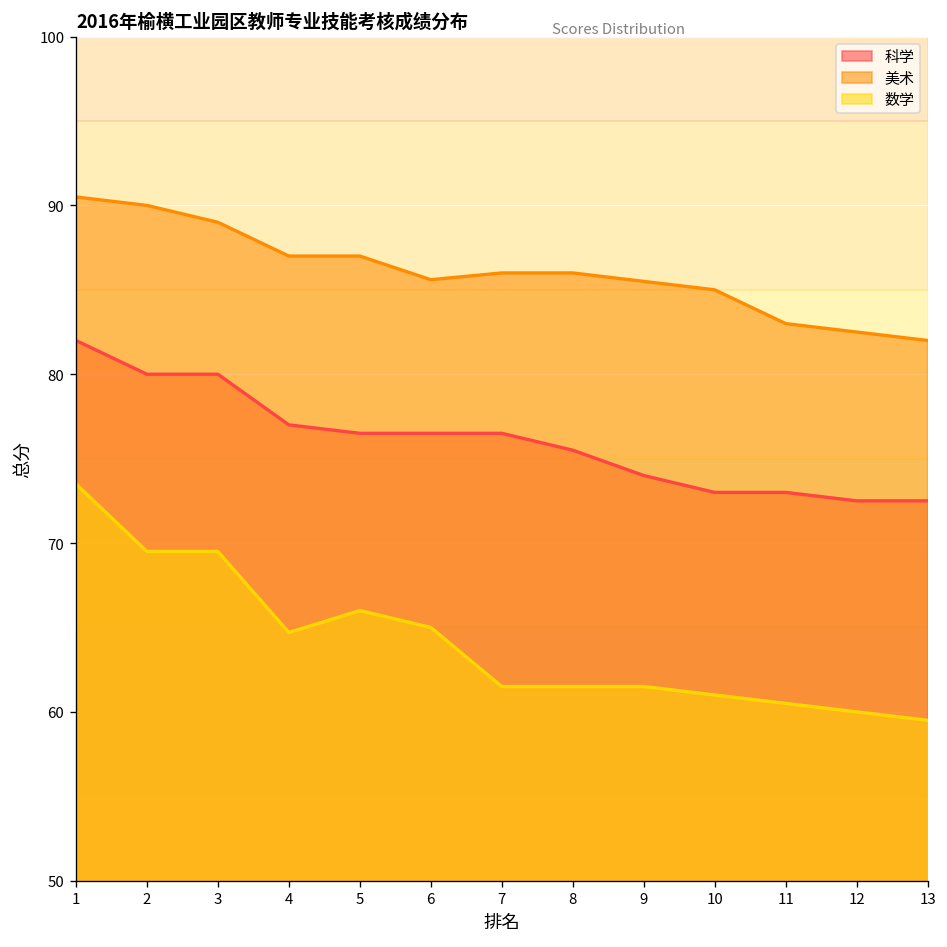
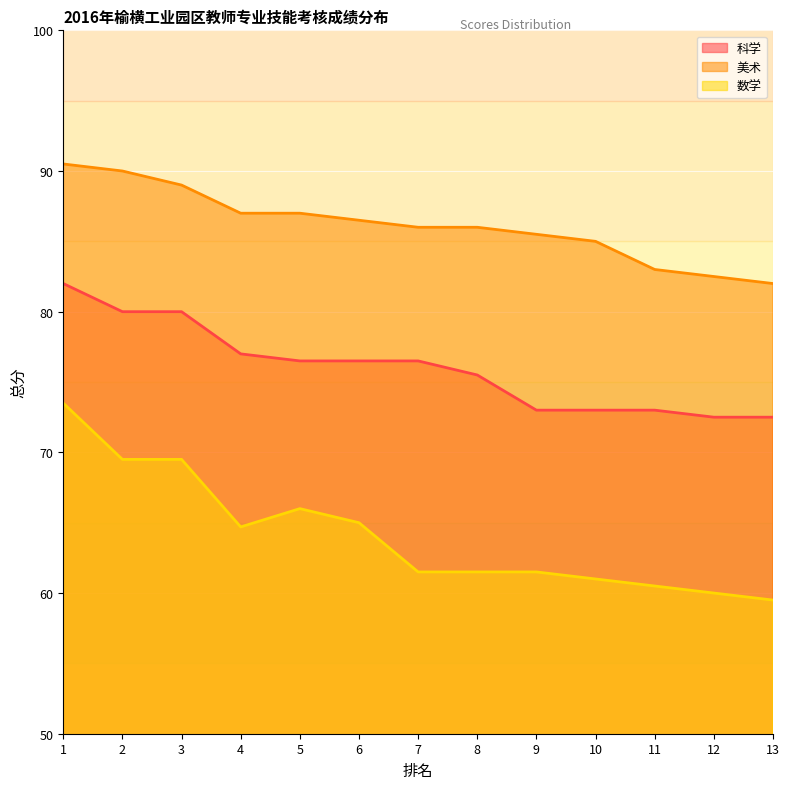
  {
    "科学": {
      "1": 82,
      "2": 80,
      "3": 80,
      "4": 77,
      "5": 76.5,
      "6": 76.5,
      "7": 76.5,
      "8": 75.5,
-     "9": 74,
+     "9": 73,
      "10": 73,
      "11": 73,
      "12": 72.5,
      "13": 72.5
    },
    "美术": {
      "1": 90.5,
      "2": 90.0,
      "3": 89.0,
      "4": 87.0,
      "5": 87.0,
-     "6": 85.6,
+     "6": 86.5,
      "7": 86.0,
      "8": 86.0,
      "9": 85.5,
      "10": 85.0,
      "11": 83.0,
      "12": 82.5,
      "13": 82.0
    },
    "数学": {
      "1": 73.5,
      "2": 69.5,
      "3": 69.5,
      "4": 64.7,
      "5": 66.0,
      "6": 65.0,
      "7": 61.5,
      "8": 61.5,
      "9": 61.5,
      "10": 61.0,
      "11": 60.5,
      "12": 60.0,
      "13": 59.5
    }
  }
